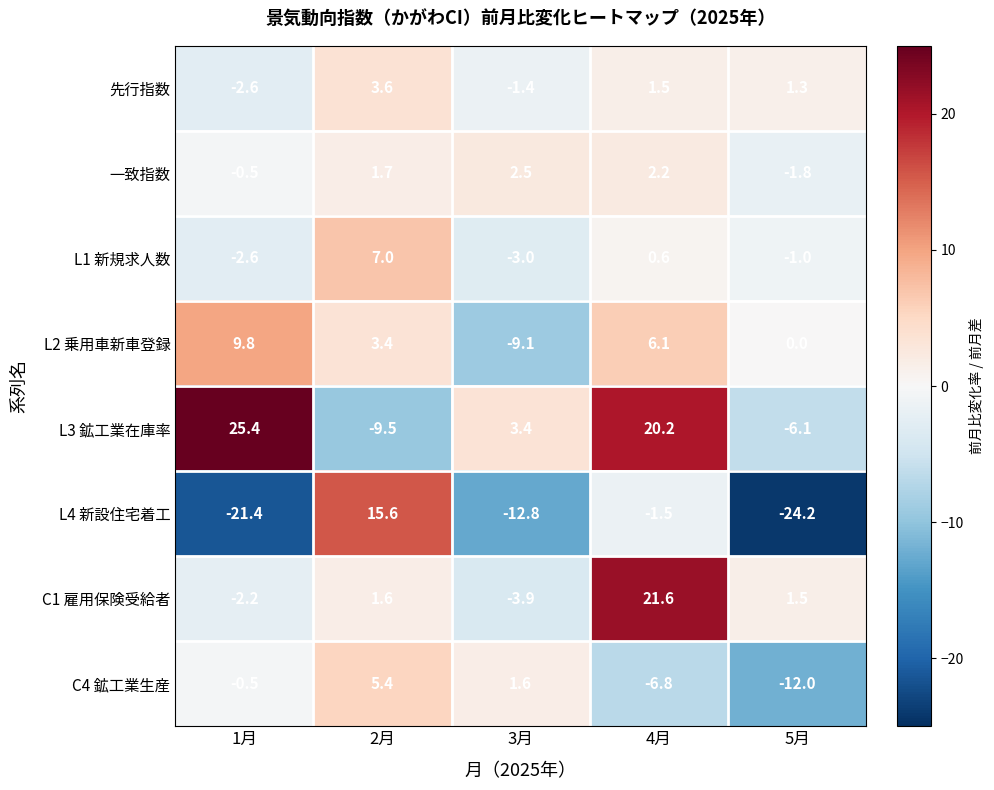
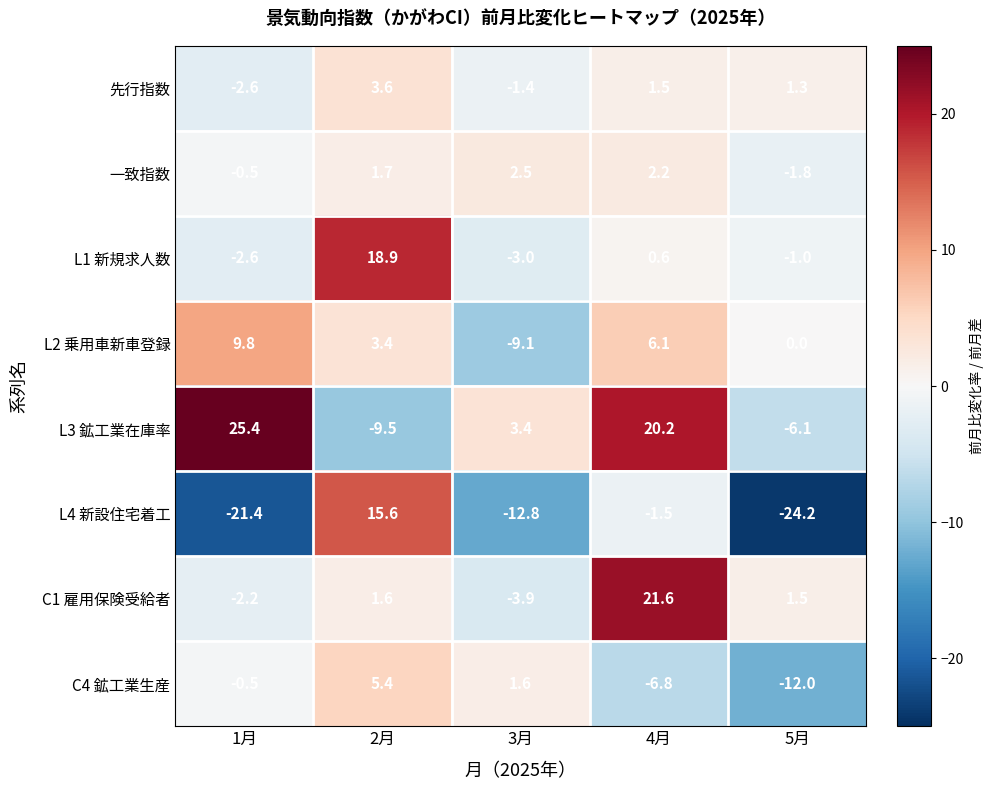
  {
    "L1 新規求人数": {
-     "2月": 7.0
+     "2月": 18.9
    },
    "L2 乗用車新車登録": {
      "1月": 9.8,
      "3月": -9.1,
      "4月": 6.1
    },
    "L3 鉱工業在庫率": {
      "1月": 25.4,
      "2月": -9.5,
      "4月": 20.2,
      "5月": -6.1
    },
    "L4 新設住宅着工": {
      "1月": -21.4,
      "2月": 15.6,
      "3月": -12.8,
      "5月": -24.2
    },
    "C1 雇用保険受給者": {
      "4月": 21.6
    },
    "C4 鉱工業生産": {
      "2月": 5.4,
      "4月": -6.8,
      "5月": -12.0
    }
  }
